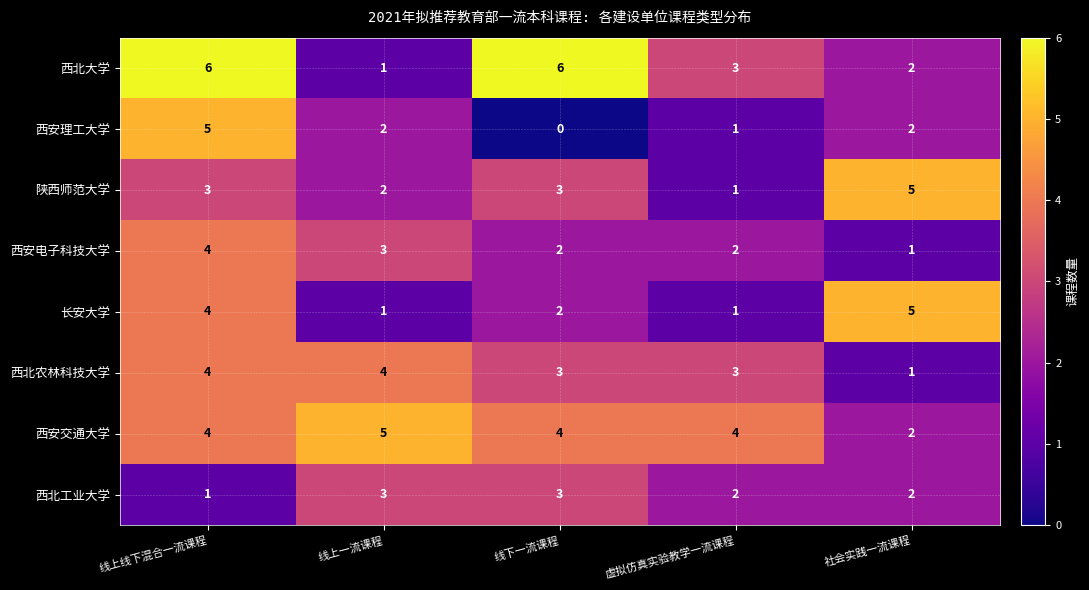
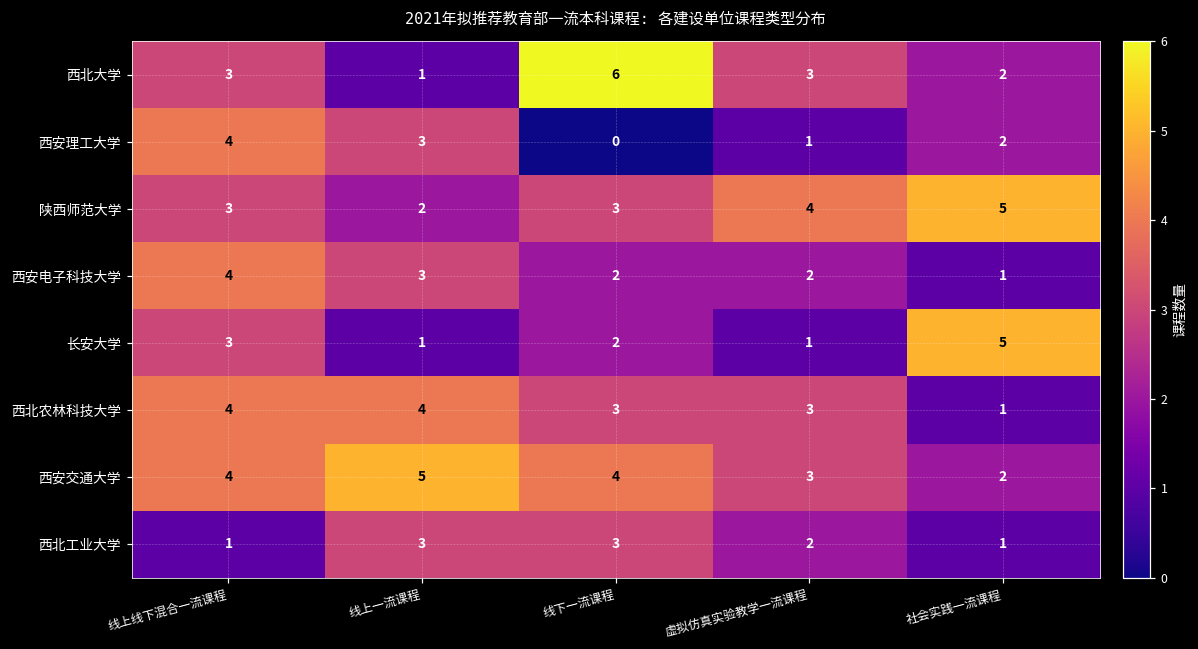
  {
    "西北大学": {
-     "线上线下混合一流课程": 6,
+     "线上线下混合一流课程": 3,
      "线上一流课程": 1,
      "线下一流课程": 6,
      "虚拟仿真实验教学一流课程": 3,
      "社会实践一流课程": 2
    },
    "西安理工大学": {
-     "线上线下混合一流课程": 5,
-     "线上一流课程": 2,
+     "线上线下混合一流课程": 4,
+     "线上一流课程": 3,
      "线下一流课程": 0,
      "虚拟仿真实验教学一流课程": 1,
      "社会实践一流课程": 2
    },
    "陕西师范大学": {
      "线上线下混合一流课程": 3,
      "线上一流课程": 2,
      "线下一流课程": 3,
-     "虚拟仿真实验教学一流课程": 1,
+     "虚拟仿真实验教学一流课程": 4,
      "社会实践一流课程": 5
    },
    "西安电子科技大学": {
      "线上线下混合一流课程": 4,
      "线上一流课程": 3,
      "线下一流课程": 2,
      "虚拟仿真实验教学一流课程": 2,
      "社会实践一流课程": 1
    },
    "长安大学": {
-     "线上线下混合一流课程": 4,
+     "线上线下混合一流课程": 3,
      "线上一流课程": 1,
      "线下一流课程": 2,
      "虚拟仿真实验教学一流课程": 1,
      "社会实践一流课程": 5
    },
    "西北农林科技大学": {
      "线上线下混合一流课程": 4,
      "线上一流课程": 4,
      "线下一流课程": 3,
      "虚拟仿真实验教学一流课程": 3,
      "社会实践一流课程": 1
    },
    "西安交通大学": {
      "线上线下混合一流课程": 4,
      "线上一流课程": 5,
      "线下一流课程": 4,
-     "虚拟仿真实验教学一流课程": 4,
+     "虚拟仿真实验教学一流课程": 3,
      "社会实践一流课程": 2
    },
    "西北工业大学": {
      "线上线下混合一流课程": 1,
      "线上一流课程": 3,
      "线下一流课程": 3,
      "虚拟仿真实验教学一流课程": 2,
-     "社会实践一流课程": 2
+     "社会实践一流课程": 1
    }
  }
